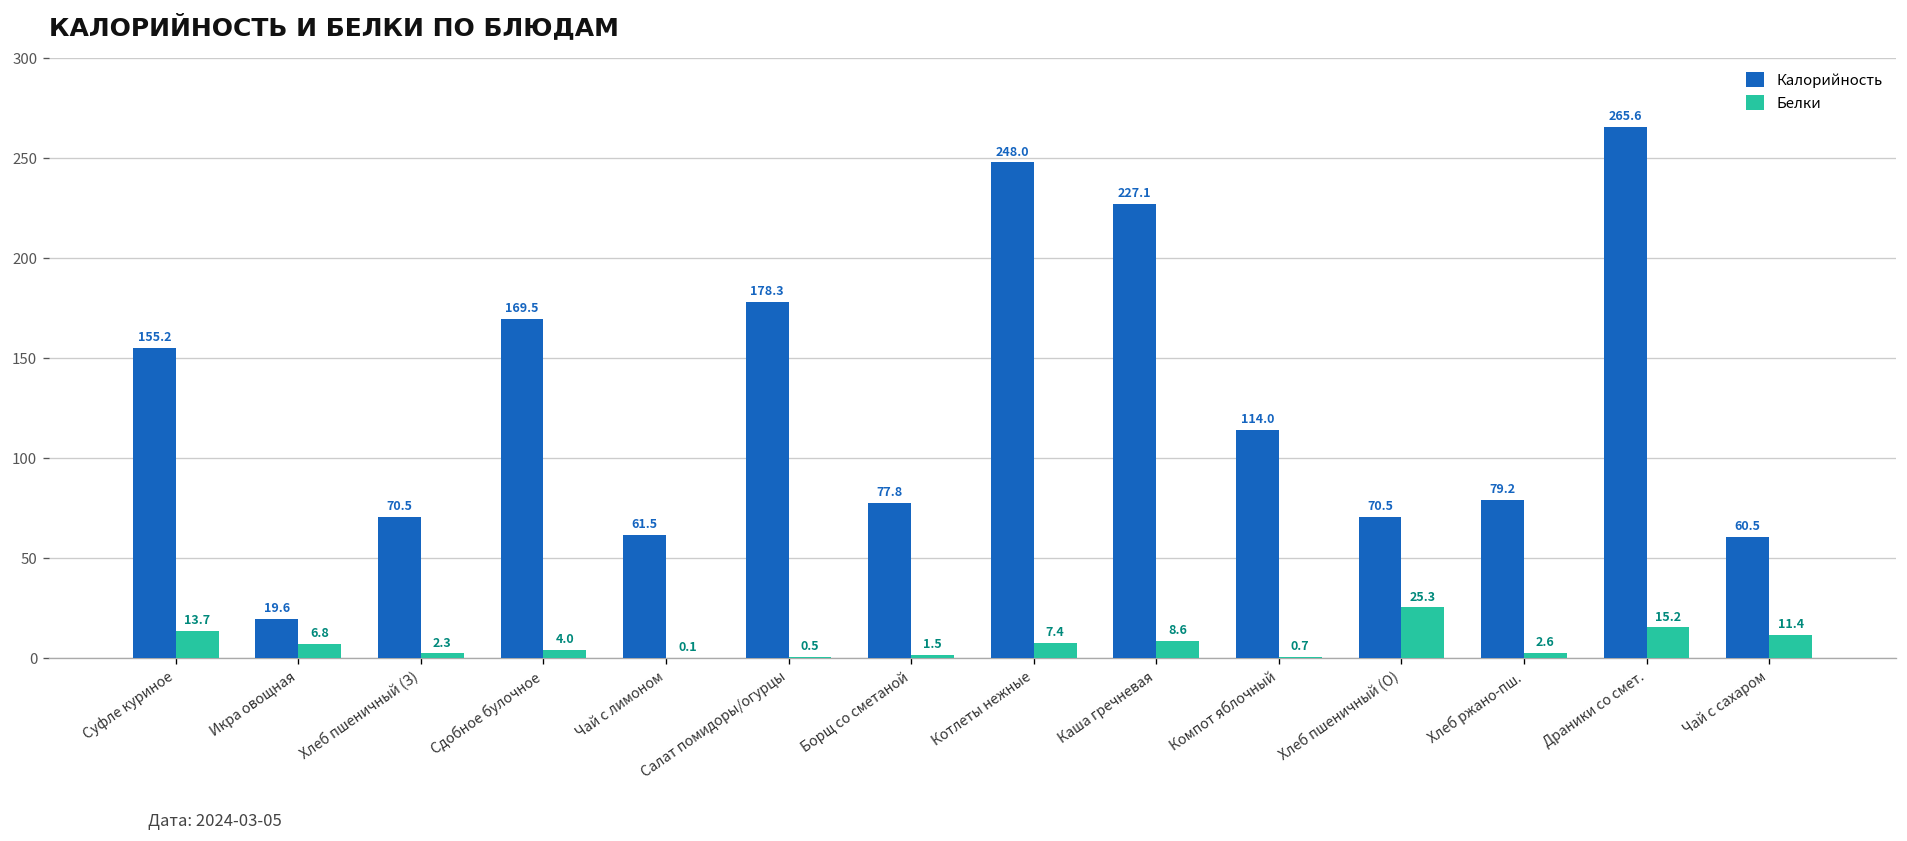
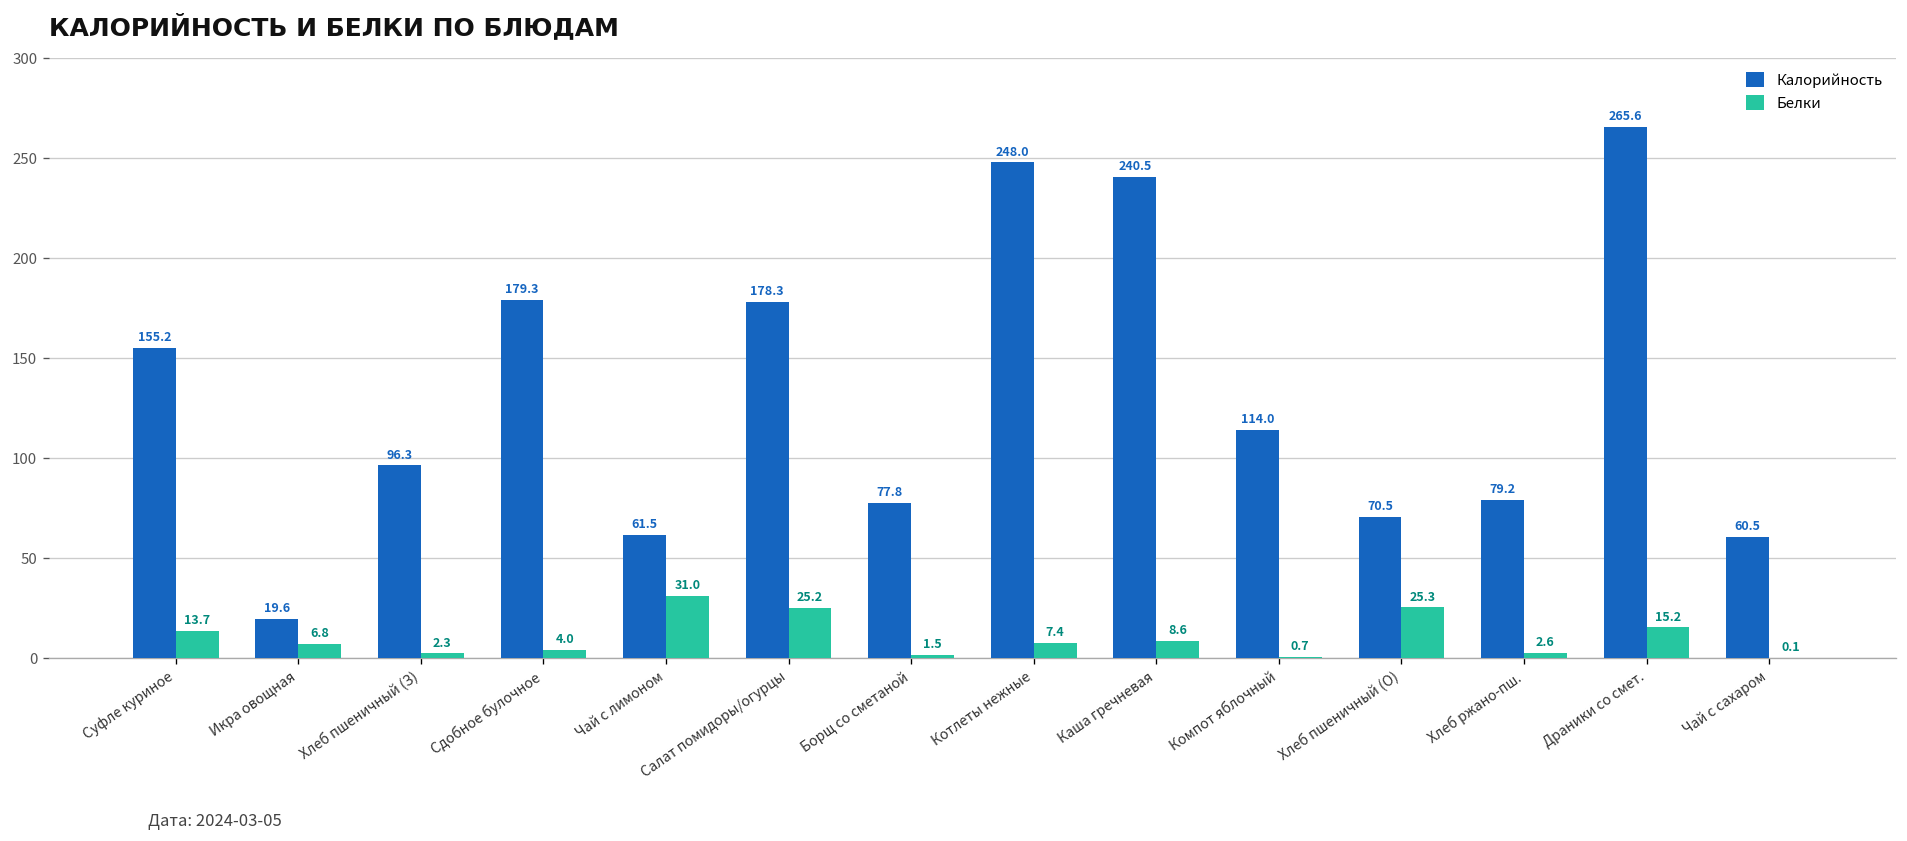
  {
    "Калорийность": {
      "Суфле куриное": 155.2,
      "Икра овощная": 19.6,
-     "Хлеб пшеничный (З)": 70.5,
-     "Сдобное булочное": 169.5,
+     "Хлеб пшеничный (З)": 96.3,
+     "Сдобное булочное": 179.3,
      "Чай с лимоном": 61.5,
      "Салат помидоры/огурцы": 178.3,
      "Борщ со сметаной": 77.8,
      "Котлеты нежные": 248.0,
-     "Каша гречневая": 227.1,
+     "Каша гречневая": 240.5,
      "Компот яблочный": 114.0,
      "Хлеб пшеничный (О)": 70.5,
      "Хлеб ржано-пш.": 79.2,
      "Драники со смет.": 265.6,
      "Чай с сахаром": 60.5
    },
    "Белки": {
      "Суфле куриное": 13.7,
      "Икра овощная": 6.8,
      "Хлеб пшеничный (З)": 2.3,
      "Сдобное булочное": 4.0,
-     "Чай с лимоном": 0.1,
-     "Салат помидоры/огурцы": 0.5,
+     "Чай с лимоном": 31.0,
+     "Салат помидоры/огурцы": 25.2,
      "Борщ со сметаной": 1.5,
      "Котлеты нежные": 7.4,
      "Каша гречневая": 8.6,
      "Компот яблочный": 0.7,
      "Хлеб пшеничный (О)": 25.3,
      "Хлеб ржано-пш.": 2.6,
      "Драники со смет.": 15.2,
-     "Чай с сахаром": 11.4
+     "Чай с сахаром": 0.1
    }
  }
